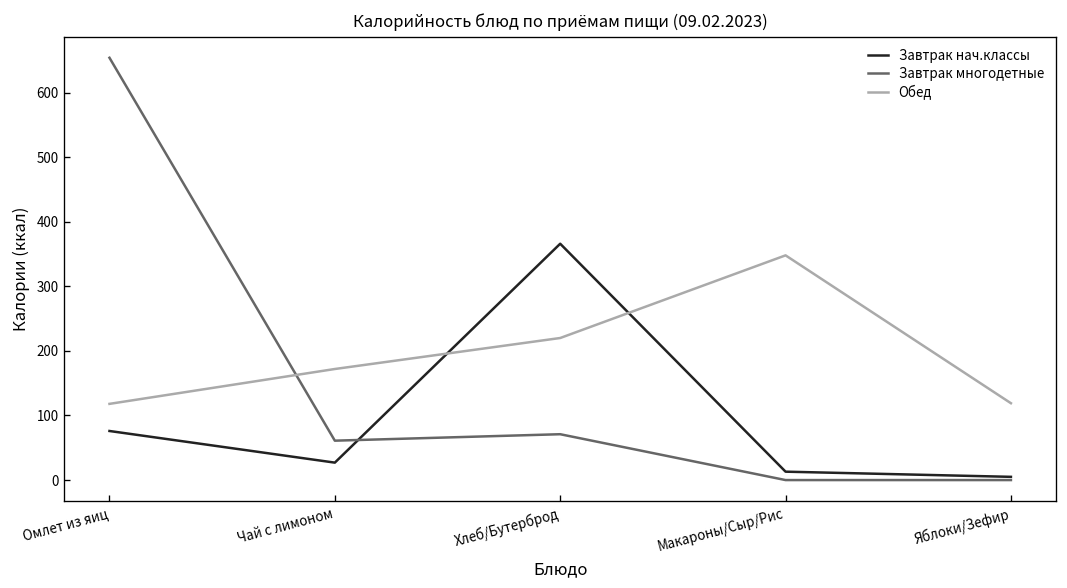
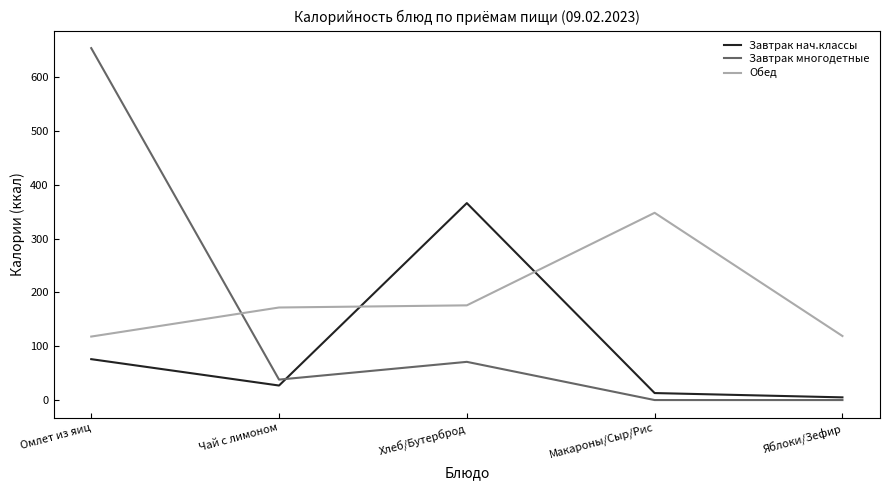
  {
    "Завтрак нач.классы": {
      "Омлет из яиц": 80,
      "Чай с лимоном": 30,
      "Хлеб/Бутерброд": 370,
      "Макароны/Сыр/Рис": 10,
      "Яблоки/Зефир": 10
    },
    "Завтрак многодетные": {
      "Омлет из яиц": 650,
-     "Чай с лимоном": 60,
+     "Чай с лимоном": 40,
      "Хлеб/Бутерброд": 70,
      "Макароны/Сыр/Рис": 0,
      "Яблоки/Зефир": 0
    },
    "Обед": {
      "Омлет из яиц": 120,
      "Чай с лимоном": 170,
-     "Хлеб/Бутерброд": 220,
+     "Хлеб/Бутерброд": 180,
      "Макароны/Сыр/Рис": 350,
      "Яблоки/Зефир": 120
    }
  }
